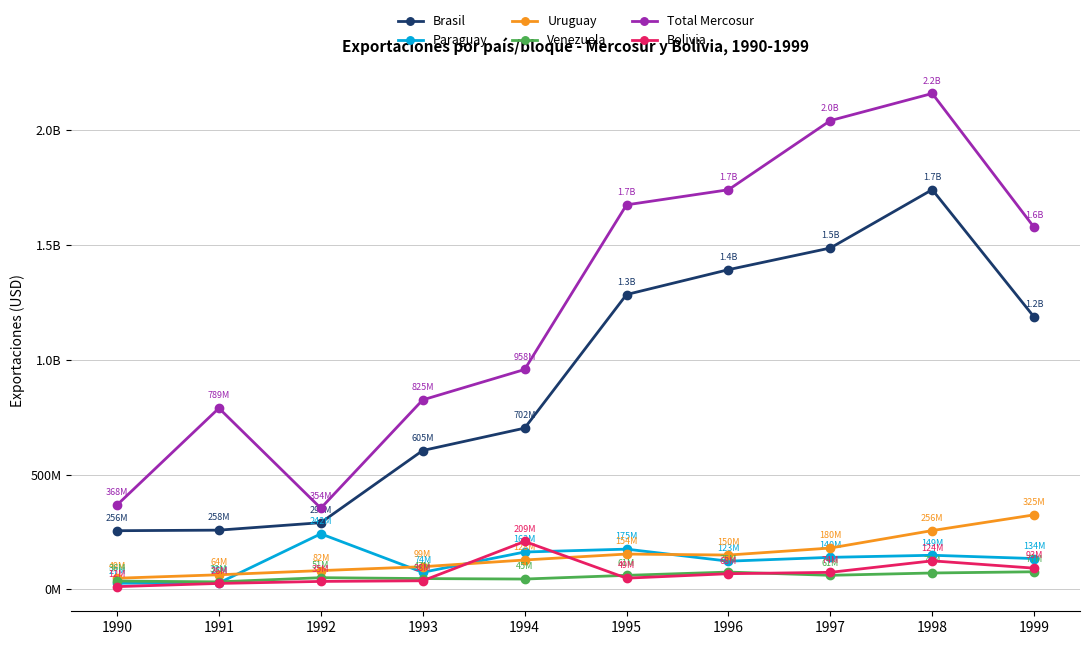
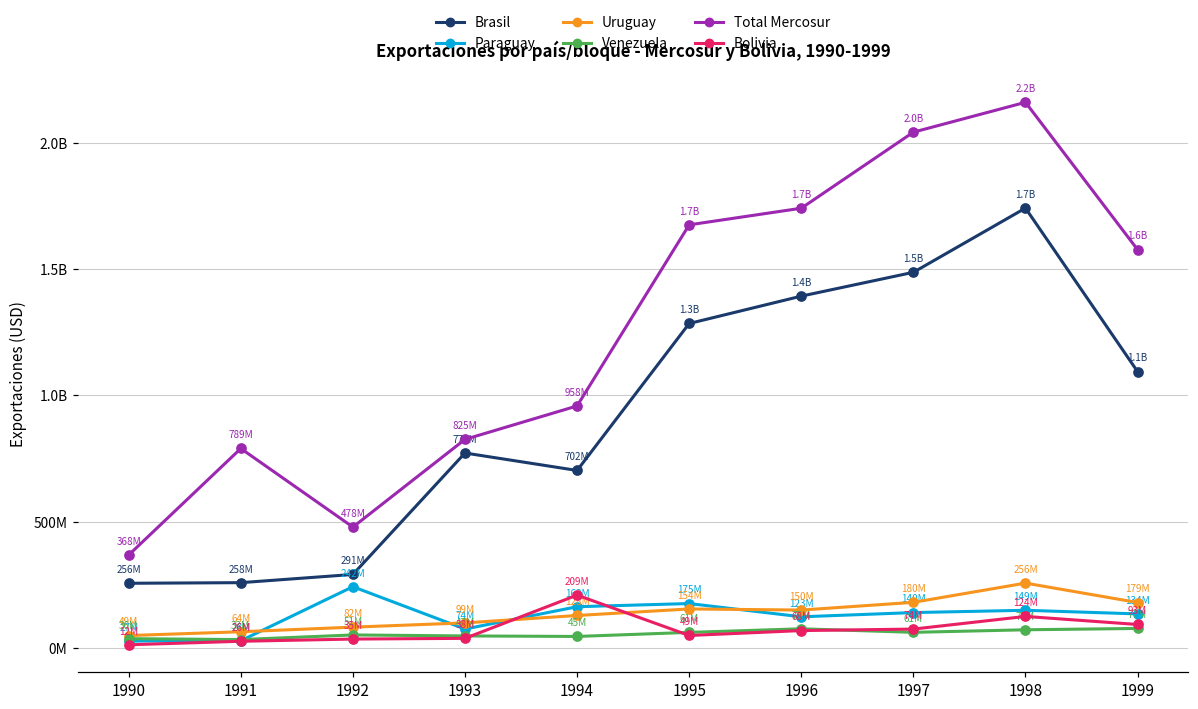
  {
    "Brasil": {
      "1990": "256M",
      "1991": "258M",
      "1992": "291M",
-     "1993": "605M",
+     "1993": "771M",
      "1994": "702M",
      "1995": "1.3B",
      "1996": "1.4B",
      "1997": "1.5B",
      "1998": "1.7B",
-     "1999": "1.2B"
+     "1999": "1.1B"
    },
    "Uruguay": {
      "1997": "180M",
      "1998": "256M",
-     "1999": "325M"
+     "1999": "179M"
    },
    "Venezuela": {
      "1994": "45M"
    },
    "Total Mercosur": {
      "1990": "368M",
      "1991": "789M",
-     "1992": "354M",
+     "1992": "478M",
      "1993": "825M",
      "1994": "958M",
      "1995": "1.7B",
      "1996": "1.7B",
      "1997": "2.0B",
      "1998": "2.2B",
      "1999": "1.6B"
    },
    "Bolivia": {
      "1994": "209M"
    }
  }
